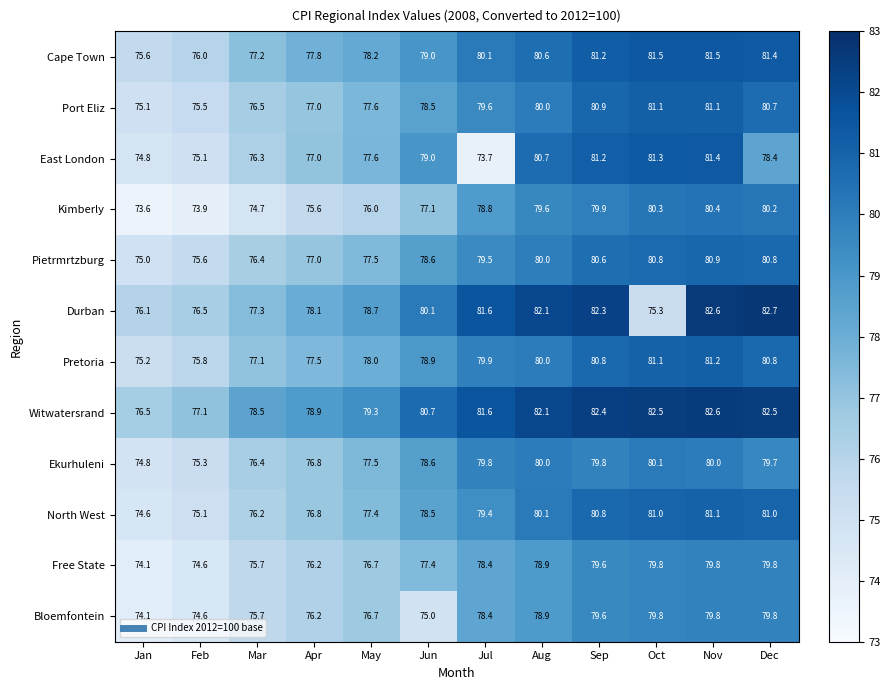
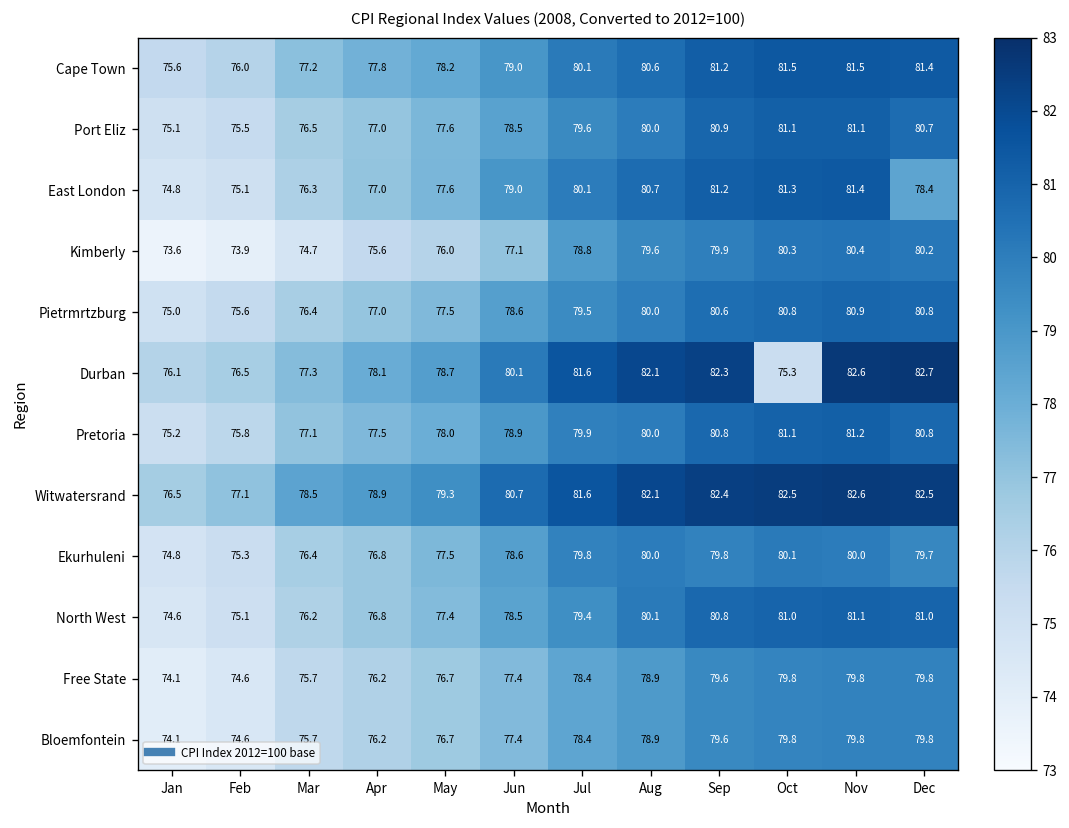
  {
    "Cape Town": {
      "Jan": 75.6,
      "Feb": 76.0,
      "Mar": 77.2,
      "Apr": 77.8,
      "May": 78.2,
      "Jun": 79.0,
      "Jul": 80.1,
      "Aug": 80.6,
      "Sep": 81.2,
      "Oct": 81.5,
      "Nov": 81.5,
      "Dec": 81.4
    },
    "Port Eliz": {
      "Jan": 75.1,
      "Feb": 75.5,
      "Mar": 76.5,
      "Apr": 77.0,
      "May": 77.6,
      "Jun": 78.5,
      "Jul": 79.6,
      "Aug": 80.0,
      "Sep": 80.9,
      "Oct": 81.1,
      "Nov": 81.1,
      "Dec": 80.7
    },
    "East London": {
      "Jan": 74.8,
      "Feb": 75.1,
      "Mar": 76.3,
      "Apr": 77.0,
      "May": 77.6,
      "Jun": 79.0,
-     "Jul": 73.7,
+     "Jul": 80.1,
      "Aug": 80.7,
      "Sep": 81.2,
      "Oct": 81.3,
      "Nov": 81.4,
      "Dec": 78.4
    },
    "Kimberly": {
      "Jan": 73.6,
      "Feb": 73.9,
      "Mar": 74.7,
      "Apr": 75.6,
      "May": 76.0,
      "Jun": 77.1,
      "Jul": 78.8,
      "Aug": 79.6,
      "Sep": 79.9,
      "Oct": 80.3,
      "Nov": 80.4,
      "Dec": 80.2
    },
    "Pietrmrtzburg": {
      "Jan": 75.0,
      "Feb": 75.6,
      "Mar": 76.4,
      "Apr": 77.0,
      "May": 77.5,
      "Jun": 78.6,
      "Jul": 79.5,
      "Aug": 80.0,
      "Sep": 80.6,
      "Oct": 80.8,
      "Nov": 80.9,
      "Dec": 80.8
    },
    "Durban": {
      "Jan": 76.1,
      "Feb": 76.5,
      "Mar": 77.3,
      "Apr": 78.1,
      "May": 78.7,
      "Jun": 80.1,
      "Jul": 81.6,
      "Aug": 82.1,
      "Sep": 82.3,
      "Oct": 75.3,
      "Nov": 82.6,
      "Dec": 82.7
    },
    "Pretoria": {
      "Jan": 75.2,
      "Feb": 75.8,
      "Mar": 77.1,
      "Apr": 77.5,
      "May": 78.0,
      "Jun": 78.9,
      "Jul": 79.9,
      "Aug": 80.0,
      "Sep": 80.8,
      "Oct": 81.1,
      "Nov": 81.2,
      "Dec": 80.8
    },
    "Witwatersrand": {
      "Jan": 76.5,
      "Feb": 77.1,
      "Mar": 78.5,
      "Apr": 78.9,
      "May": 79.3,
      "Jun": 80.7,
      "Jul": 81.6,
      "Aug": 82.1,
      "Sep": 82.4,
      "Oct": 82.5,
      "Nov": 82.6,
      "Dec": 82.5
    },
    "Ekurhuleni": {
      "Jan": 74.8,
      "Feb": 75.3,
      "Mar": 76.4,
      "Apr": 76.8,
      "May": 77.5,
      "Jun": 78.6,
      "Jul": 79.8,
      "Aug": 80.0,
      "Sep": 79.8,
      "Oct": 80.1,
      "Nov": 80.0,
      "Dec": 79.7
    },
    "North West": {
      "Jan": 74.6,
      "Feb": 75.1,
      "Mar": 76.2,
      "Apr": 76.8,
      "May": 77.4,
      "Jun": 78.5,
      "Jul": 79.4,
      "Aug": 80.1,
      "Sep": 80.8,
      "Oct": 81.0,
      "Nov": 81.1,
      "Dec": 81.0
    },
    "Free State": {
      "Jan": 74.1,
      "Feb": 74.6,
      "Mar": 75.7,
      "Apr": 76.2,
      "May": 76.7,
      "Jun": 77.4,
      "Jul": 78.4,
      "Aug": 78.9,
      "Sep": 79.6,
      "Oct": 79.8,
      "Nov": 79.8,
      "Dec": 79.8
    },
    "Bloemfontein": {
      "Apr": 76.2,
      "May": 76.7,
-     "Jun": 75.0,
+     "Jun": 77.4,
      "Jul": 78.4,
      "Aug": 78.9,
      "Sep": 79.6,
      "Oct": 79.8,
      "Nov": 79.8,
      "Dec": 79.8
    }
  }
